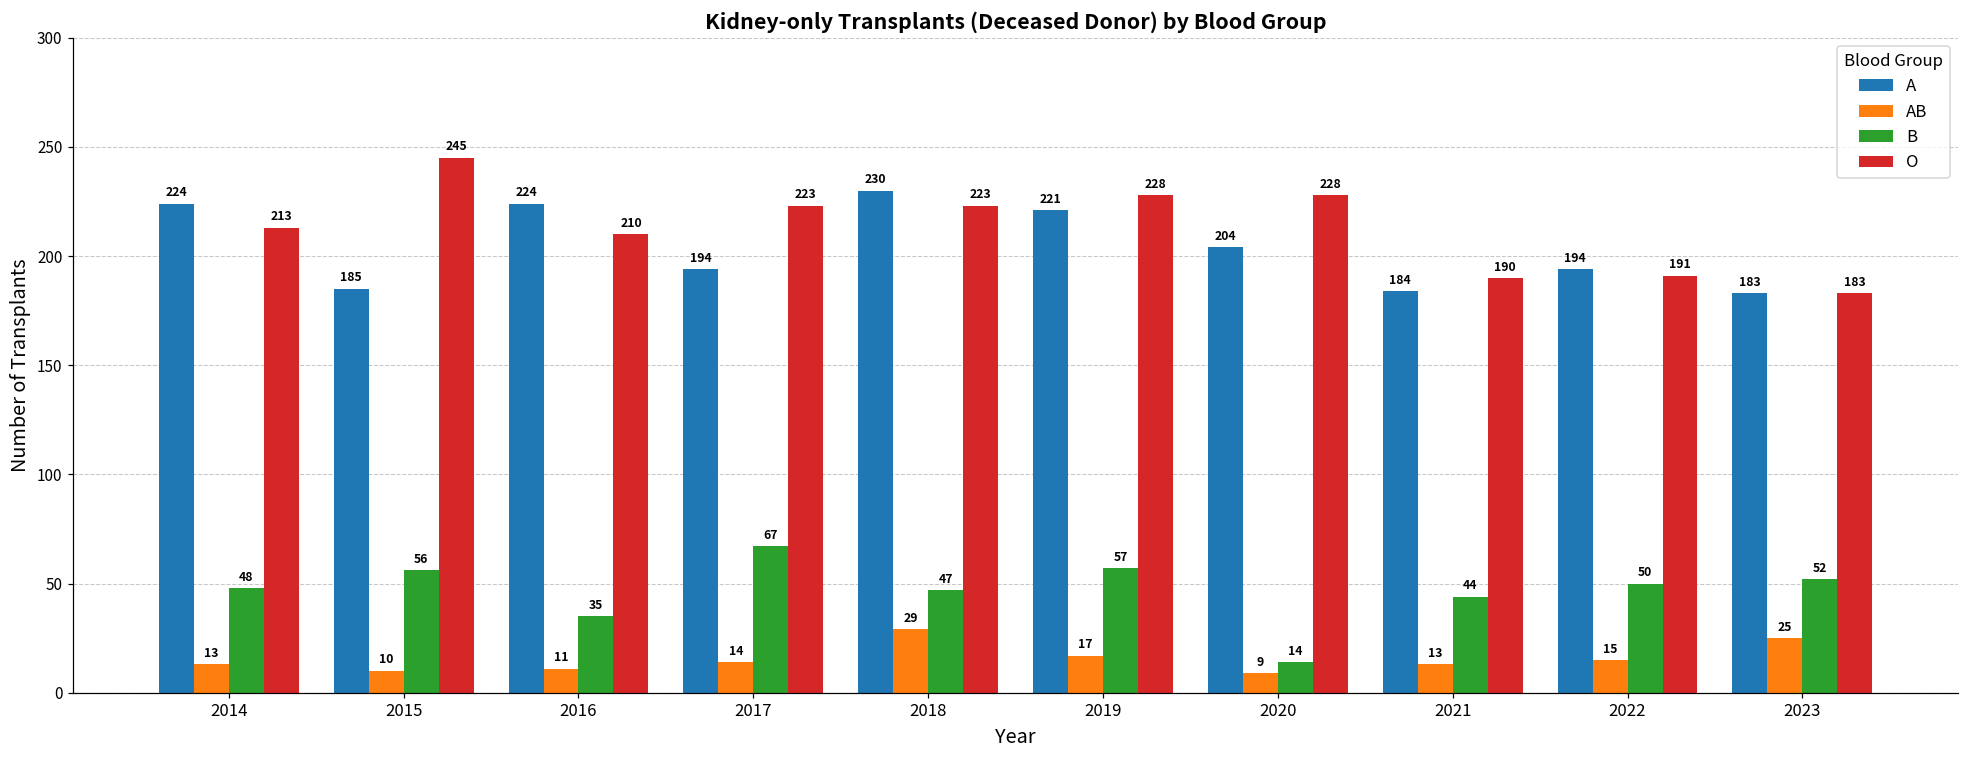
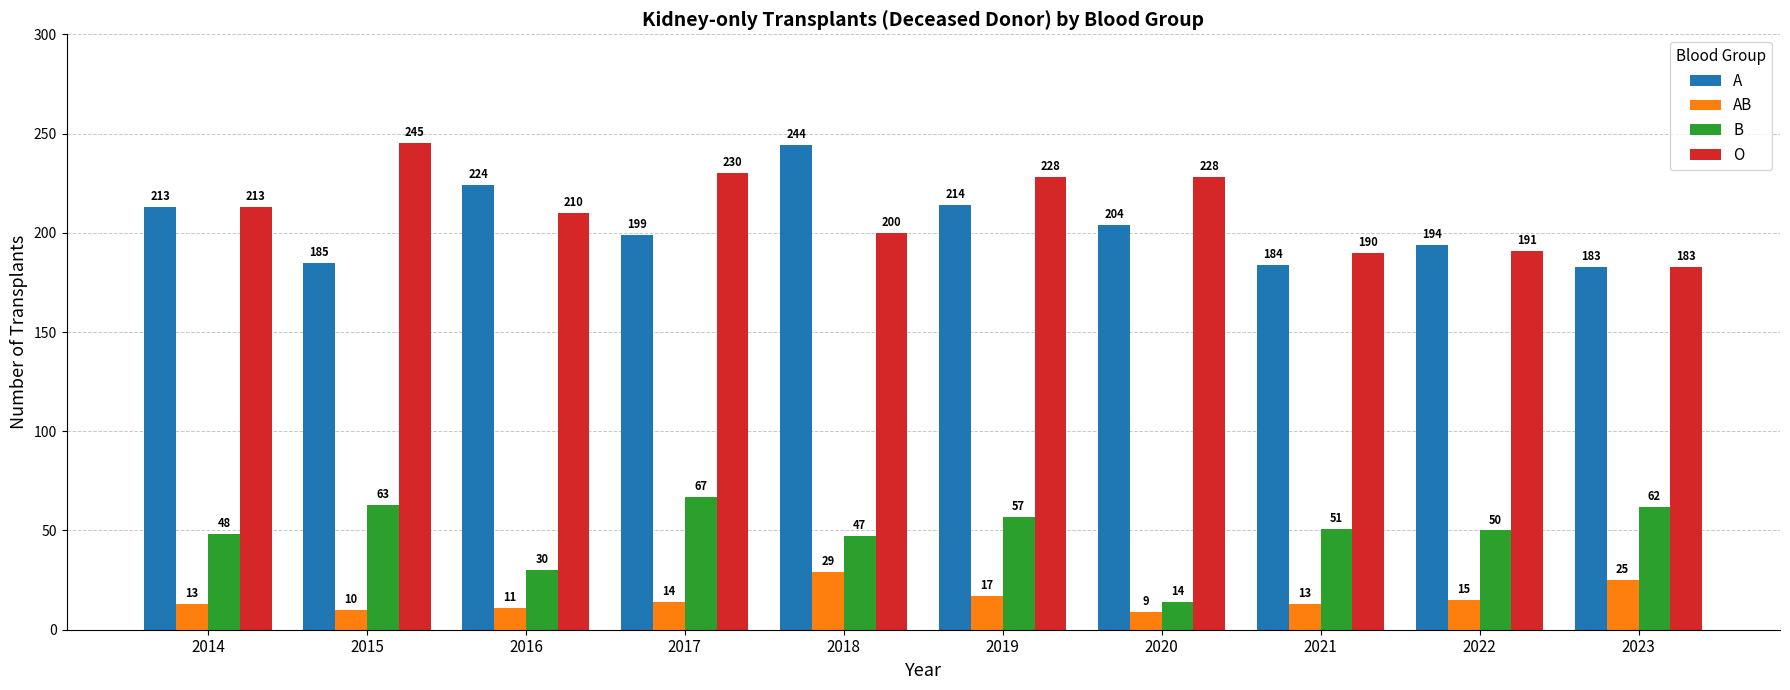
  {
    "A": {
-     "2014": 224,
+     "2014": 213,
      "2015": 185,
      "2016": 224,
-     "2017": 194,
-     "2018": 230,
-     "2019": 221,
+     "2017": 199,
+     "2018": 244,
+     "2019": 214,
      "2020": 204,
      "2021": 184,
      "2022": 194,
      "2023": 183
    },
    "AB": {
      "2014": 13,
      "2015": 10,
      "2016": 11,
      "2017": 14,
      "2018": 29,
      "2019": 17,
      "2020": 9,
      "2021": 13,
      "2022": 15,
      "2023": 25
    },
    "B": {
      "2014": 48,
-     "2015": 56,
-     "2016": 35,
+     "2015": 63,
+     "2016": 30,
      "2017": 67,
      "2018": 47,
      "2019": 57,
      "2020": 14,
-     "2021": 44,
+     "2021": 51,
      "2022": 50,
-     "2023": 52
+     "2023": 62
    },
    "O": {
      "2014": 213,
      "2015": 245,
      "2016": 210,
-     "2017": 223,
-     "2018": 223,
+     "2017": 230,
+     "2018": 200,
      "2019": 228,
      "2020": 228,
      "2021": 190,
      "2022": 191,
      "2023": 183
    }
  }
